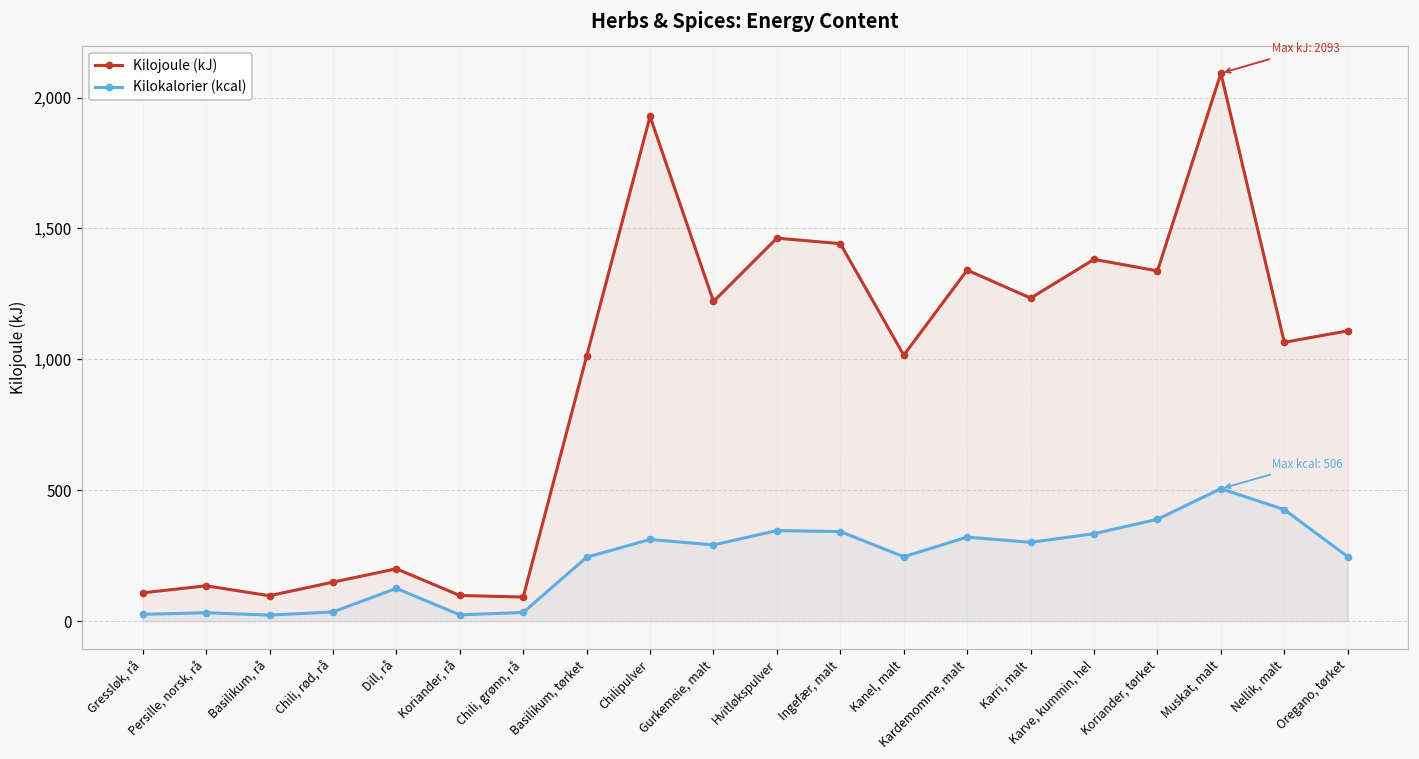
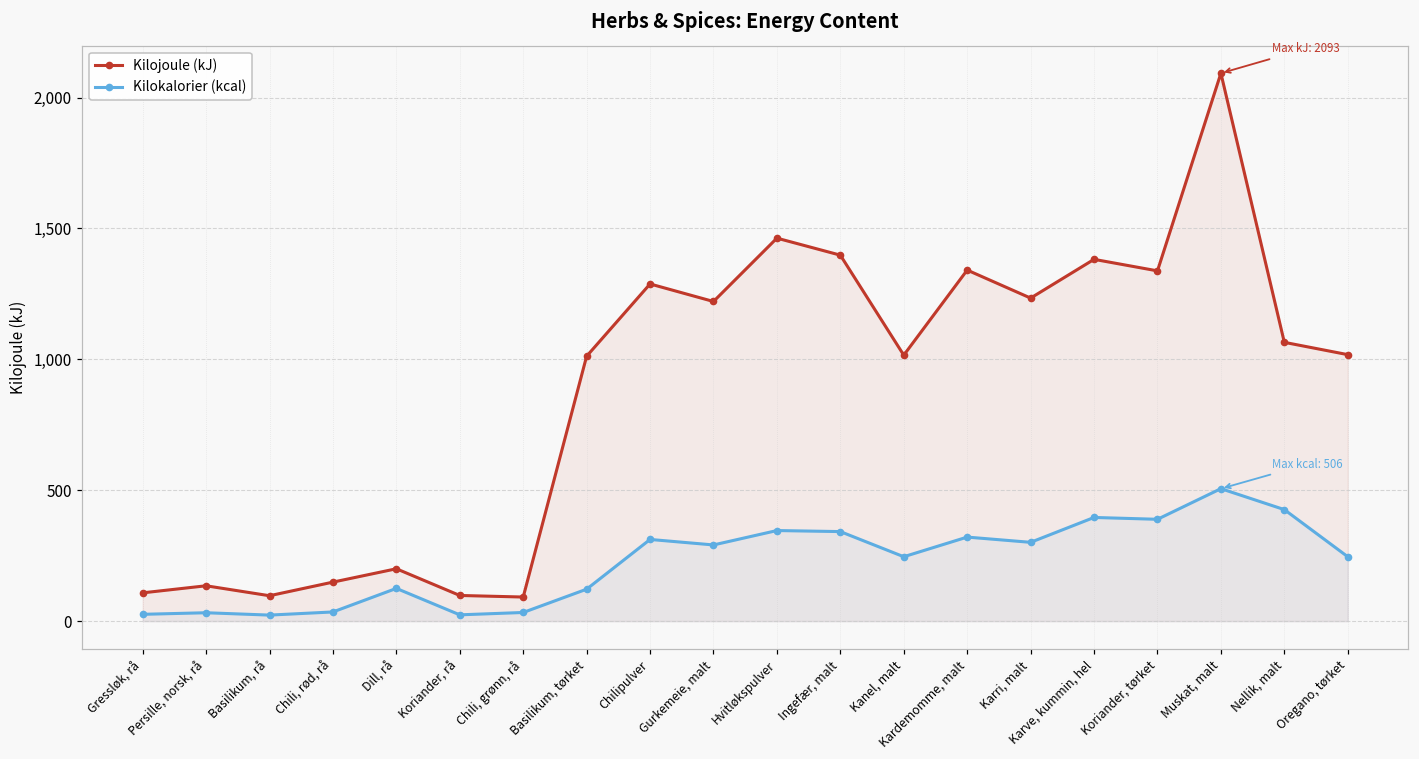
  {
    "Kilojoule (kJ)": {
      "Gressløk, rå": "110",
      "Persille, norsk, rå": "140",
      "Basilikum, rå": "100",
      "Chili, rød, rå": "150",
      "Dill, rå": "200",
      "Koriander, rå": "100",
      "Chili, grønn, rå": "90",
      "Basilikum, tørket": "1,010",
-     "Chilipulver": "1,930",
+     "Chilipulver": "1,290",
      "Gurkemeie, malt": "1,220",
      "Hvitløkspulver": "1,460",
-     "Ingefær, malt": "1,440",
+     "Ingefær, malt": "1,400",
      "Kanel, malt": "1,020",
      "Kardemomme, malt": "1,340",
      "Karri, malt": "1,230",
      "Karve, kummin, hel": "1,380",
      "Koriander, tørket": "1,340",
      "Nellik, malt": "1,070",
-     "Oregano, tørket": "1,110"
+     "Oregano, tørket": "1,020"
    },
    "Kilokalorier (kcal)": {
      "Gressløk, rå": "30",
      "Persille, norsk, rå": "30",
      "Basilikum, rå": "20",
      "Chili, rød, rå": "40",
      "Dill, rå": "130",
      "Koriander, rå": "20",
      "Chili, grønn, rå": "30",
-     "Basilikum, tørket": "240",
+     "Basilikum, tørket": "120",
      "Chilipulver": "310",
      "Gurkemeie, malt": "290",
      "Hvitløkspulver": "350",
      "Ingefær, malt": "340",
      "Kanel, malt": "250",
      "Kardemomme, malt": "320",
      "Karri, malt": "300",
-     "Karve, kummin, hel": "330",
+     "Karve, kummin, hel": "400",
      "Koriander, tørket": "390",
      "Nellik, malt": "430",
      "Oregano, tørket": "250"
    }
  }
